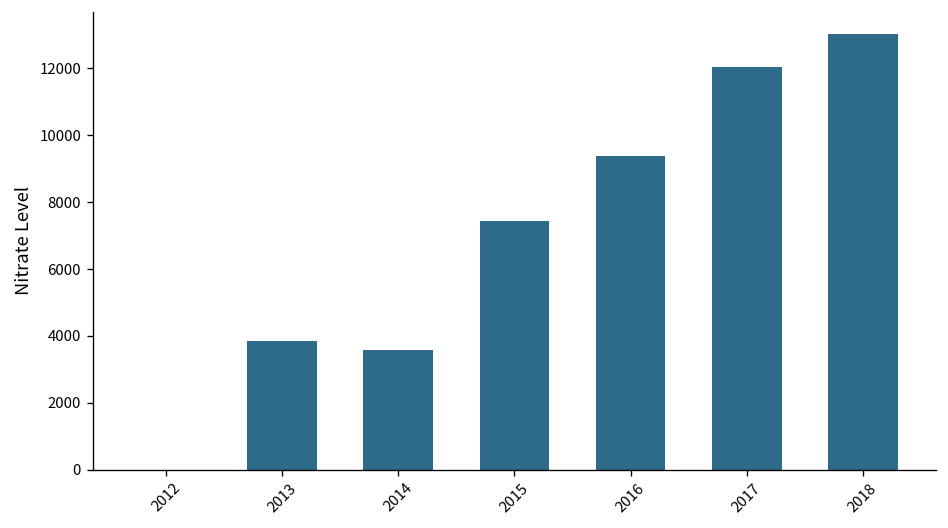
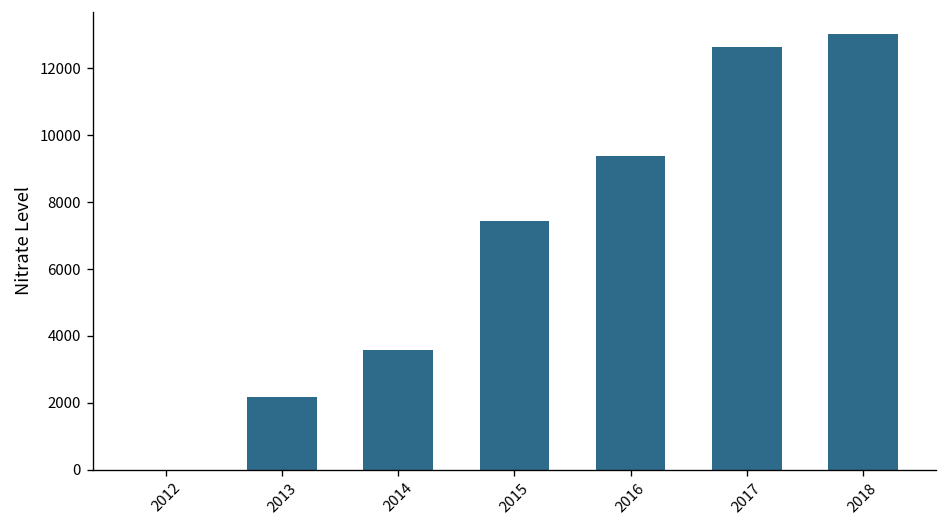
  {
    "2012": 0,
-   "2013": 3900,
+   "2013": 2200,
    "2014": 3600,
    "2015": 7400,
    "2016": 9400,
-   "2017": 12000,
+   "2017": 12600,
    "2018": 13000
  }
